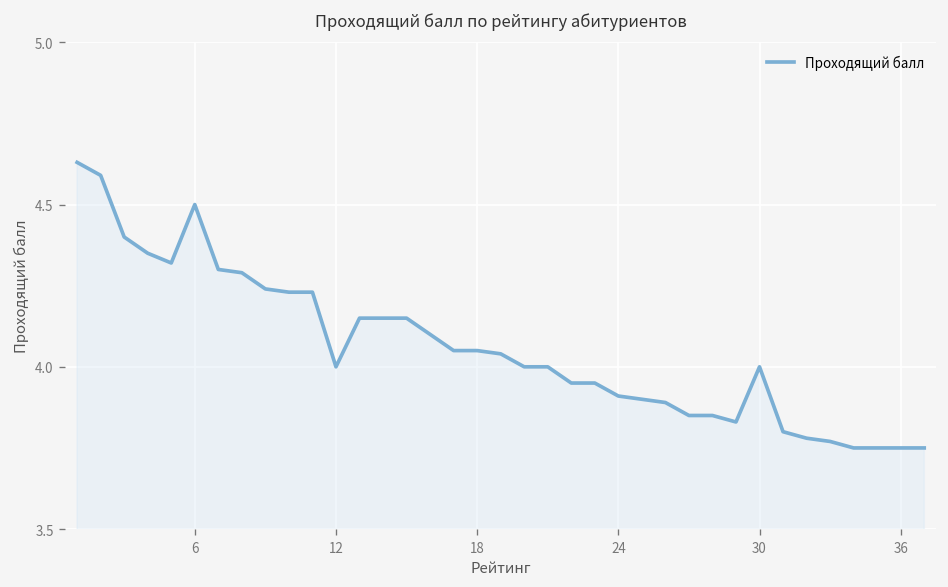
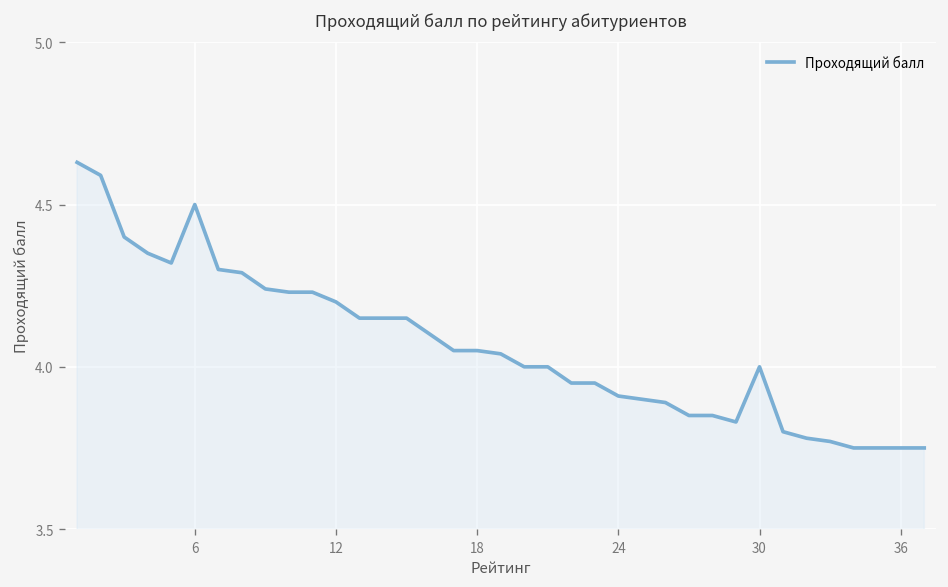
  {
    "6": 4.5,
-   "12": 4.0,
+   "12": 4.2,
    "18": 4.05,
    "24": 3.91,
    "30": 4.0,
    "36": 3.75
  }
